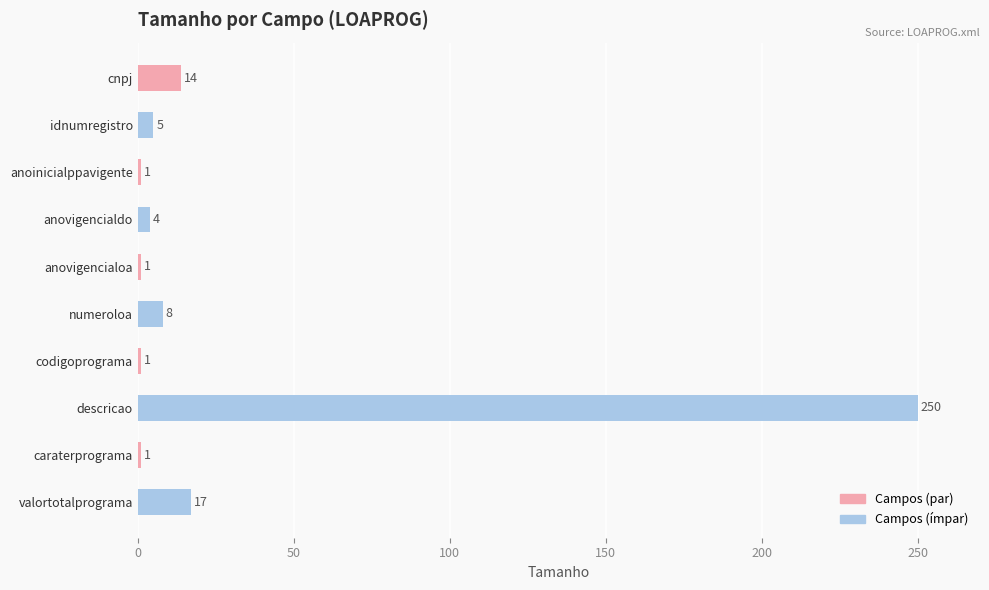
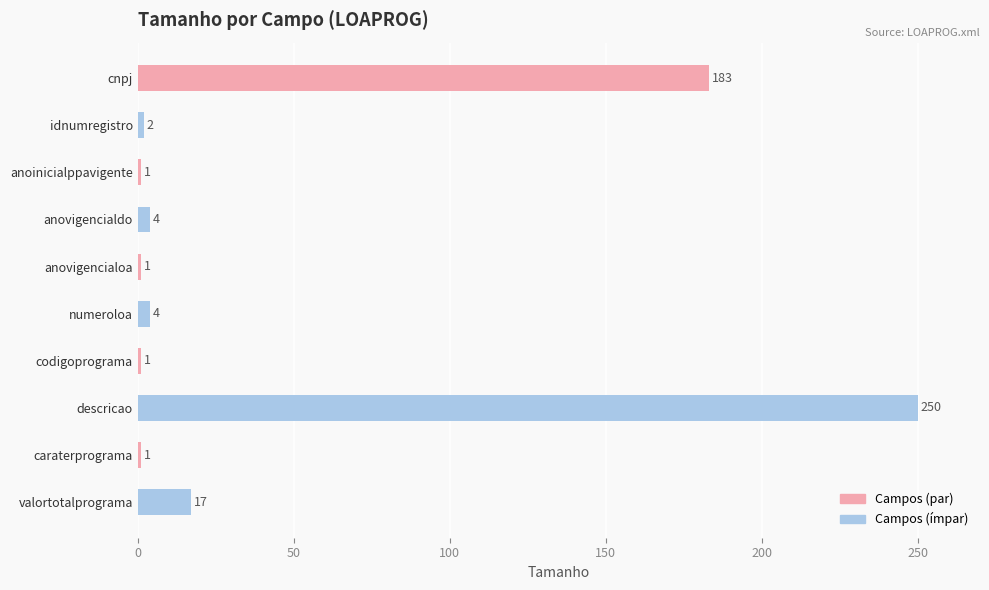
  {
-   "cnpj": 14,
-   "idnumregistro": 5,
+   "cnpj": 183,
+   "idnumregistro": 2,
    "anoinicialppavigente": 1,
    "anovigencialdo": 4,
    "anovigencialoa": 1,
-   "numeroloa": 8,
+   "numeroloa": 4,
    "codigoprograma": 1,
    "descricao": 250,
    "caraterprograma": 1,
    "valortotalprograma": 17
  }
